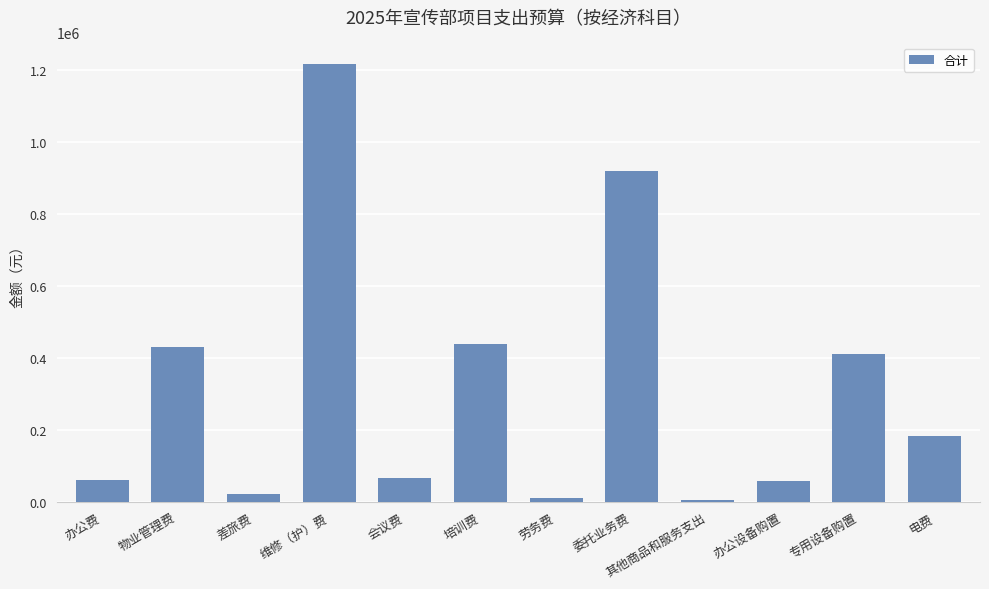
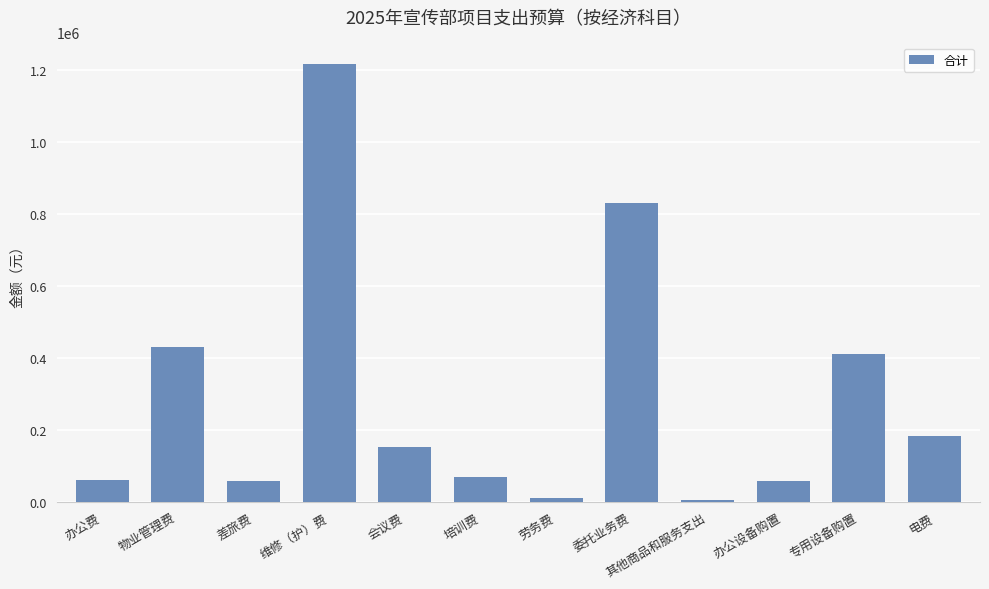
  {
    "办公费": 60000,
    "物业管理费": 430000,
-   "差旅费": 20000,
+   "差旅费": 60000,
    "维修（护）费": 1220000,
-   "会议费": 70000,
-   "培训费": 440000,
+   "会议费": 150000,
+   "培训费": 70000,
    "劳务费": 10000,
-   "委托业务费": 920000,
+   "委托业务费": 830000,
    "办公设备购置": 60000,
    "专用设备购置": 410000,
    "电费": 180000
  }
